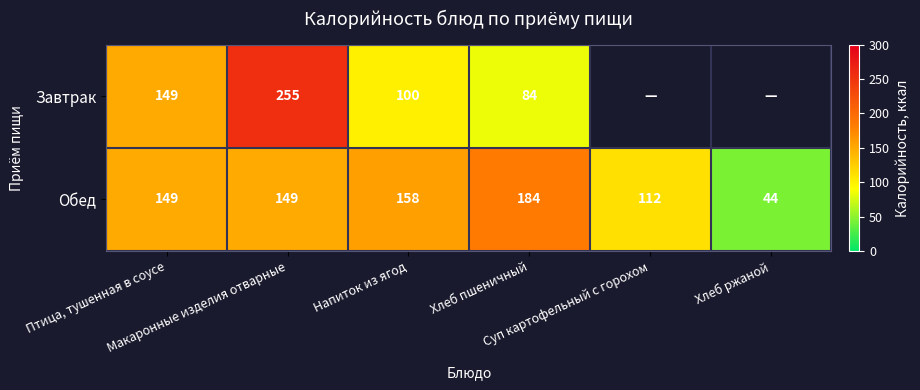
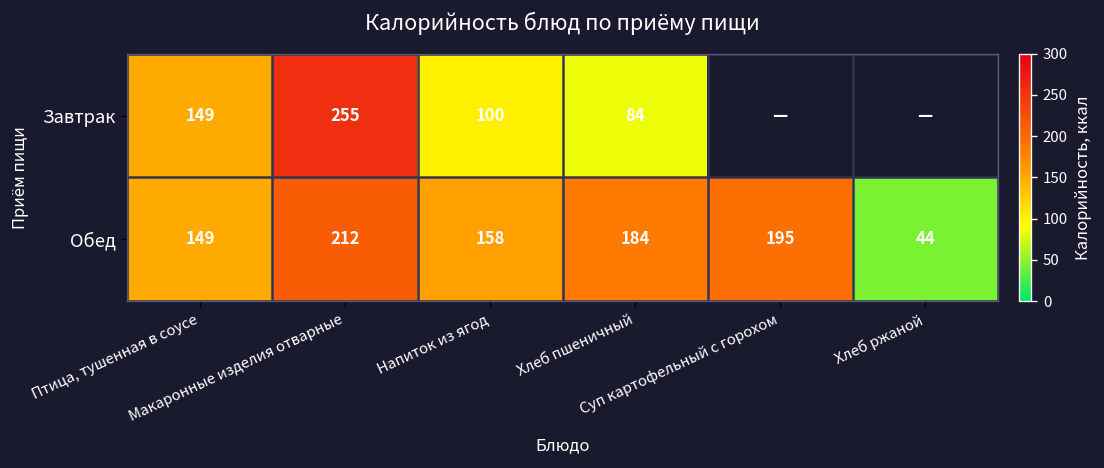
  {
    "Завтрак": {
      "Птица, тушенная в соусе": 149,
      "Макаронные изделия отварные": 255,
      "Напиток из ягод": 100,
      "Хлеб пшеничный": 84
    },
    "Обед": {
      "Птица, тушенная в соусе": 149,
-     "Макаронные изделия отварные": 149,
+     "Макаронные изделия отварные": 212,
      "Напиток из ягод": 158,
      "Хлеб пшеничный": 184,
-     "Суп картофельный с горохом": 112,
+     "Суп картофельный с горохом": 195,
      "Хлеб ржаной": 44
    }
  }
